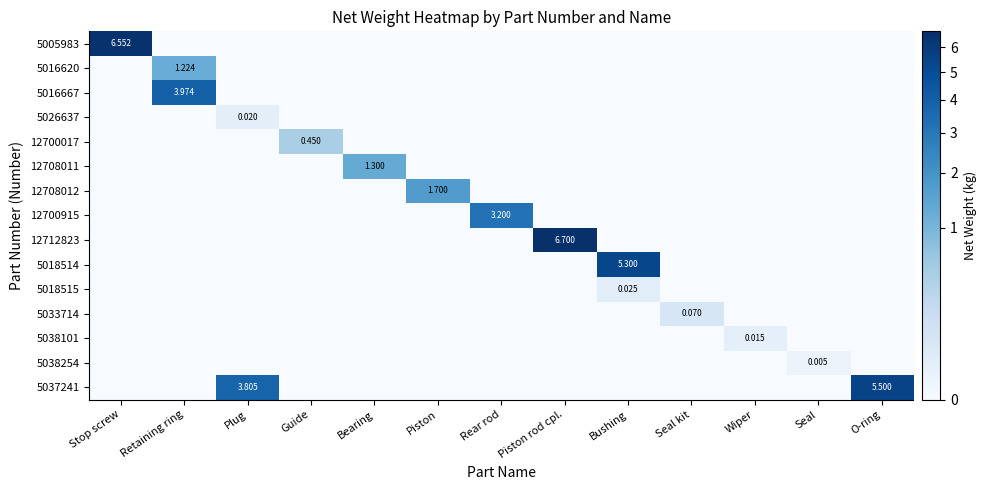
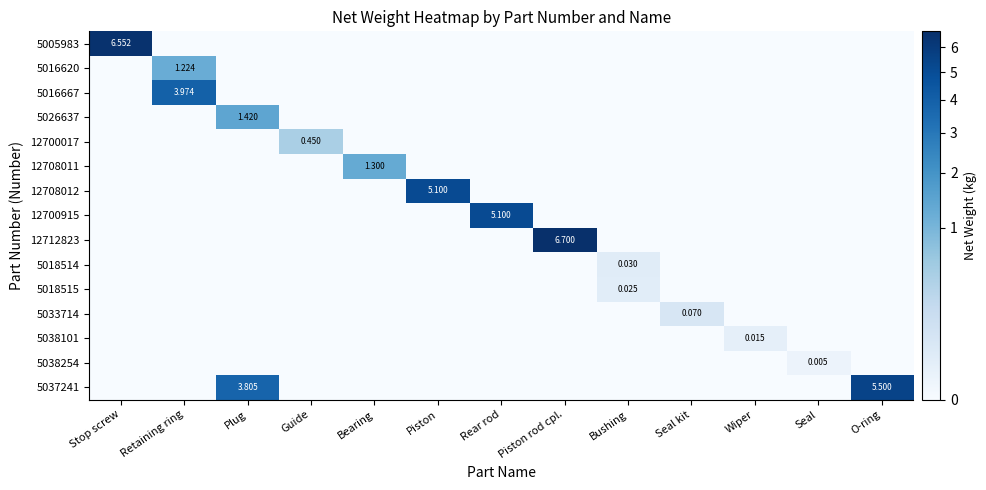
  {
    "5005983": {
      "Stop screw": 6.552
    },
    "5016620": {
      "Retaining ring": 1.224
    },
    "5016667": {
      "Retaining ring": 3.974
    },
    "5026637": {
-     "Plug": 0.020
+     "Plug": 1.420
    },
    "12700017": {
      "Guide": 0.450
    },
    "12708011": {
      "Bearing": 1.300
    },
    "12708012": {
-     "Piston": 1.700
+     "Piston": 5.100
    },
    "12700915": {
-     "Rear rod": 3.200
+     "Rear rod": 5.100
    },
    "12712823": {
      "Piston rod cpl.": 6.700
    },
    "5018514": {
-     "Bushing": 5.300
+     "Bushing": 0.030
    },
    "5018515": {
      "Bushing": 0.025
    },
    "5033714": {
      "Seal kit": 0.070
    },
    "5038101": {
      "Wiper": 0.015
    },
    "5038254": {
      "Seal": 0.005
    },
    "5037241": {
      "Plug": 3.805,
      "O-ring": 5.500
    }
  }
